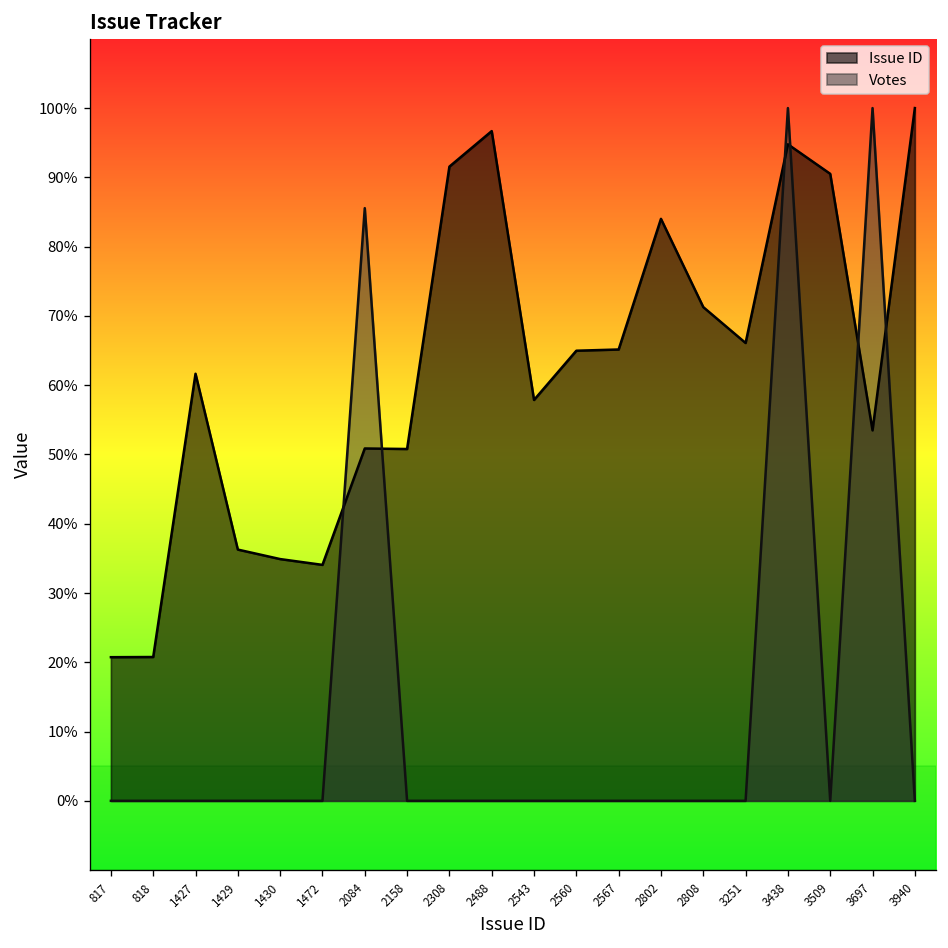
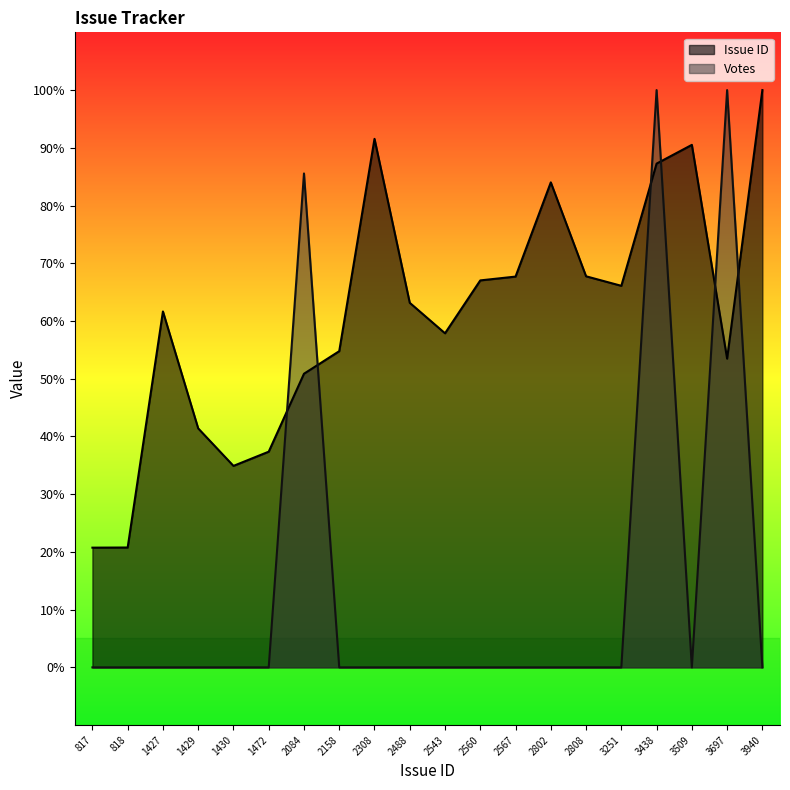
  {
    "Issue ID": {
      "817": "21%",
      "818": "21%",
      "1427": "62%",
-     "1429": "36%",
+     "1429": "41%",
      "1430": "35%",
-     "1472": "34%",
+     "1472": "37%",
      "2084": "51%",
-     "2158": "51%",
+     "2158": "55%",
      "2308": "92%",
-     "2488": "97%",
+     "2488": "63%",
      "2543": "58%",
-     "2560": "65%",
-     "2567": "65%",
+     "2560": "67%",
+     "2567": "68%",
      "2802": "84%",
-     "2808": "71%",
+     "2808": "68%",
      "3251": "66%",
-     "3438": "95%",
+     "3438": "87%",
      "3509": "91%",
      "3697": "53%",
      "3940": "100%"
    },
    "Votes": {
      "817": "0%",
      "818": "0%",
      "1427": "0%",
      "1429": "0%",
      "1430": "0%",
      "1472": "0%",
      "2084": "86%",
      "2158": "0%",
      "2308": "0%",
      "2488": "0%",
      "2543": "0%",
      "2560": "0%",
      "2567": "0%",
      "2802": "0%",
      "2808": "0%",
      "3251": "0%",
      "3438": "100%",
      "3509": "0%",
      "3697": "100%",
      "3940": "0%"
    }
  }
